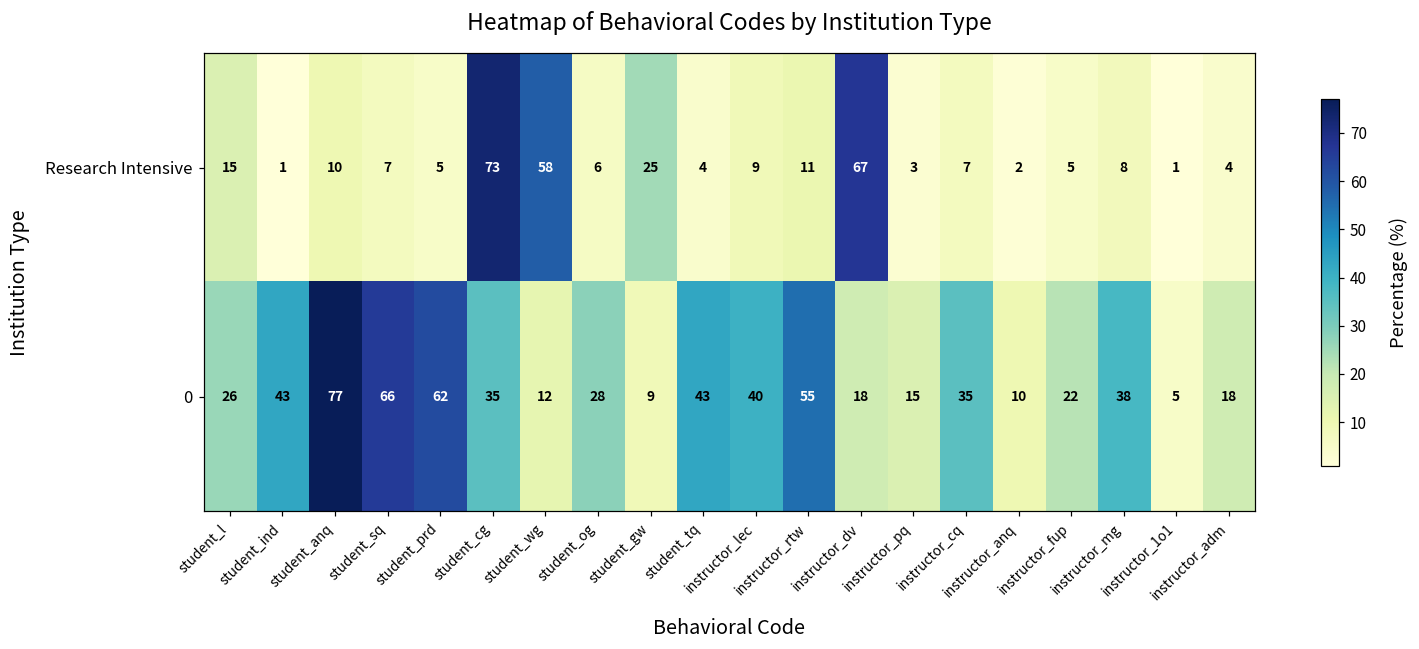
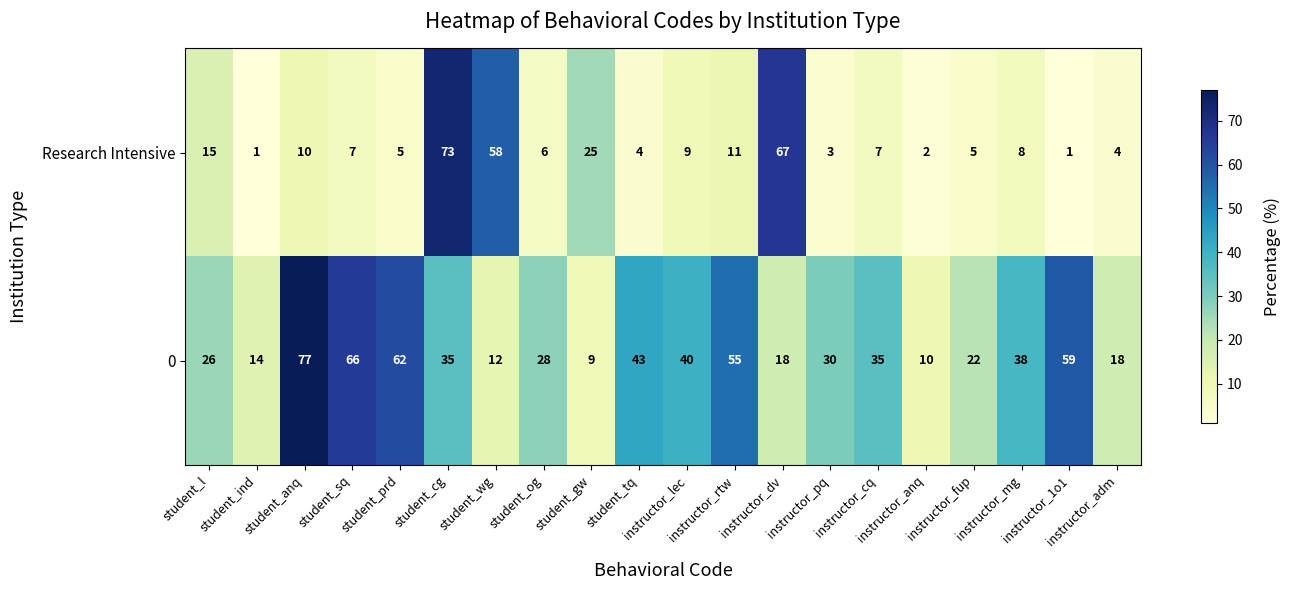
  {
    "Research Intensive": {
      "student_l": 15,
      "student_ind": 1,
      "student_anq": 10,
      "student_sq": 7,
      "student_prd": 5,
      "student_cg": 73,
      "student_wg": 58,
      "student_og": 6,
      "student_gw": 25,
      "student_tq": 4,
      "instructor_lec": 9,
      "instructor_rtw": 11,
      "instructor_dv": 67,
      "instructor_pq": 3,
      "instructor_cq": 7,
      "instructor_anq": 2,
      "instructor_fup": 5,
      "instructor_mg": 8,
      "instructor_1o1": 1,
      "instructor_adm": 4
    },
    "0": {
      "student_l": 26,
-     "student_ind": 43,
+     "student_ind": 14,
      "student_anq": 77,
      "student_sq": 66,
      "student_prd": 62,
      "student_cg": 35,
      "student_wg": 12,
      "student_og": 28,
      "student_gw": 9,
      "student_tq": 43,
      "instructor_lec": 40,
      "instructor_rtw": 55,
      "instructor_dv": 18,
-     "instructor_pq": 15,
+     "instructor_pq": 30,
      "instructor_cq": 35,
      "instructor_anq": 10,
      "instructor_fup": 22,
      "instructor_mg": 38,
-     "instructor_1o1": 5,
+     "instructor_1o1": 59,
      "instructor_adm": 18
    }
  }
